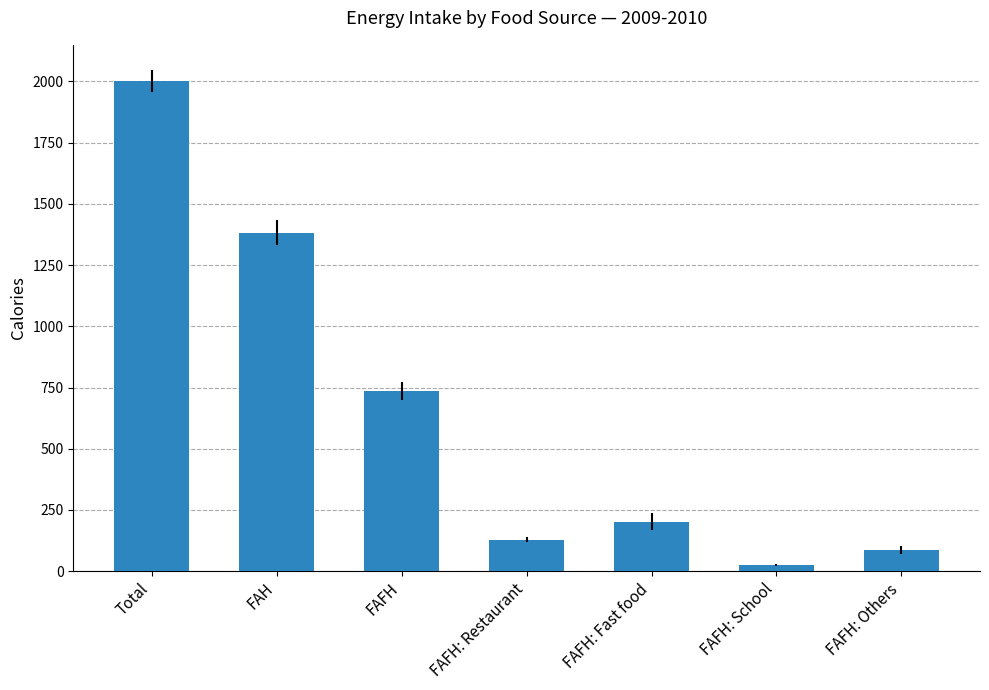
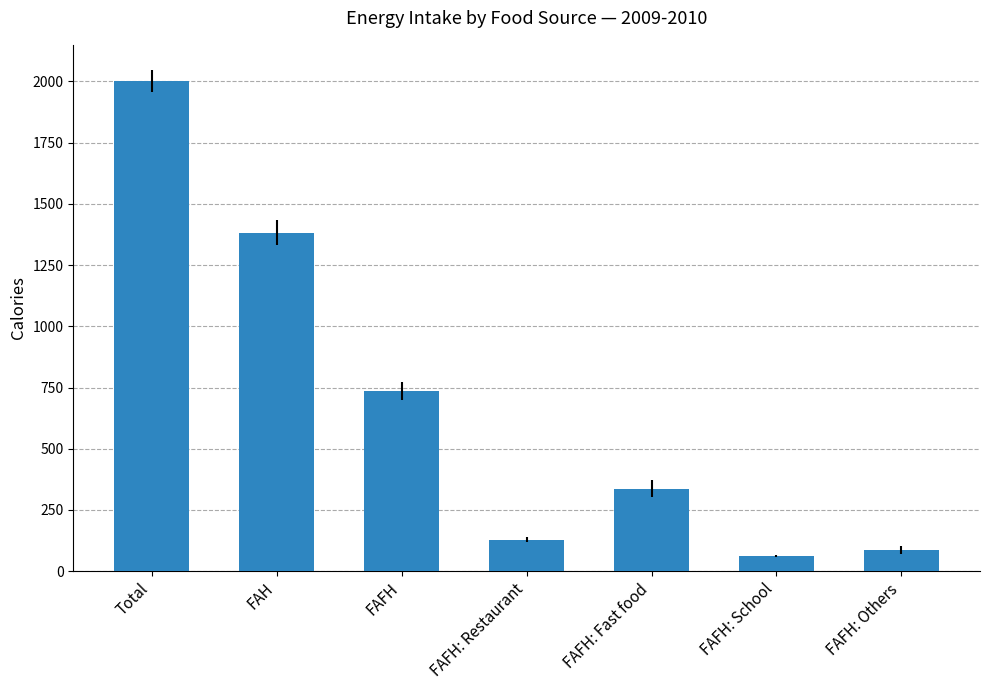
  {
    "Total": 2000,
    "FAH": 1380,
    "FAFH": 740,
    "FAFH: Restaurant": 130,
-   "FAFH: Fast food": 200,
-   "FAFH: School": 20,
+   "FAFH: Fast food": 340,
+   "FAFH: School": 60,
    "FAFH: Others": 90
  }
